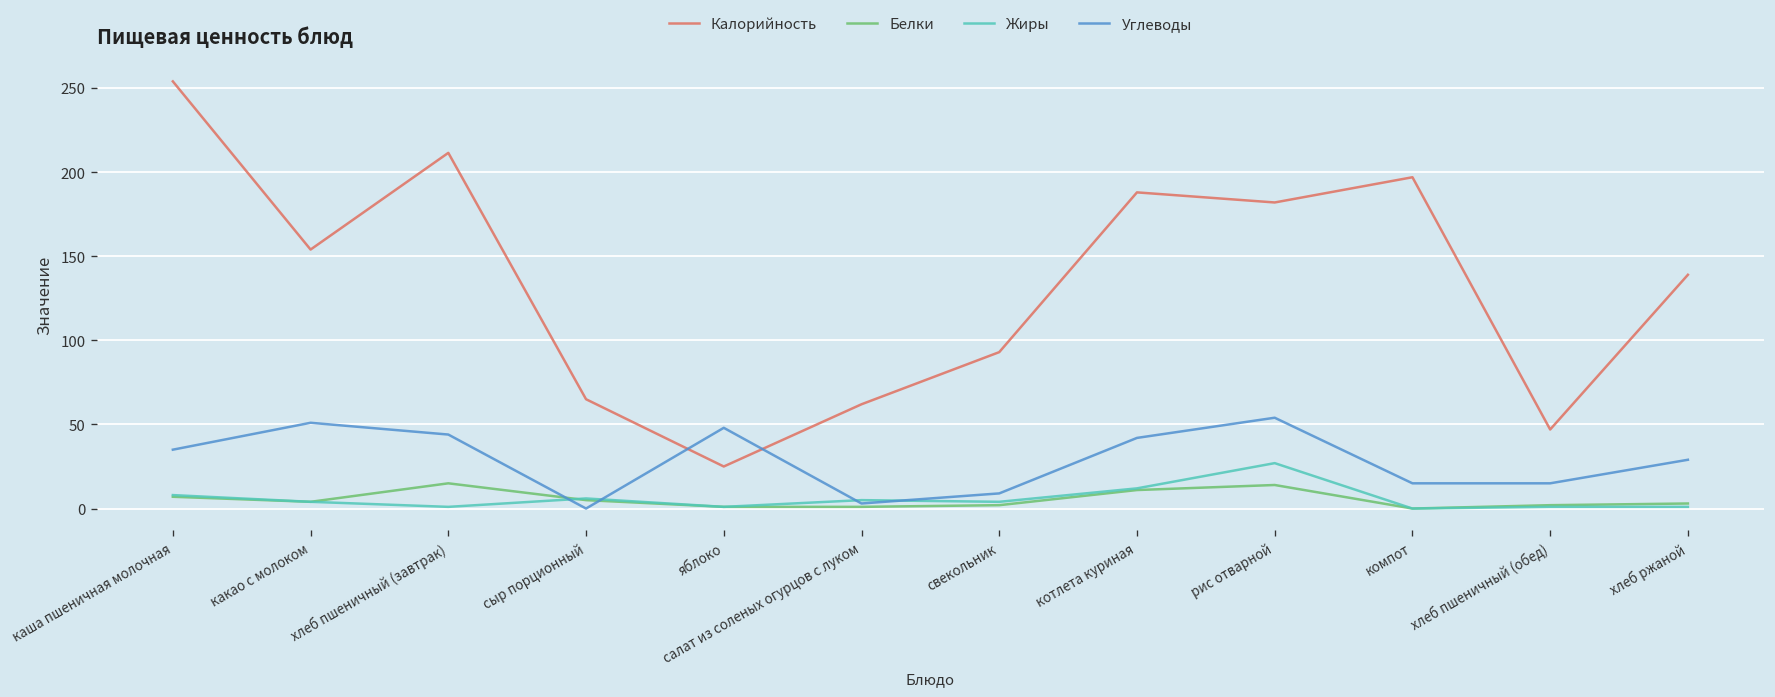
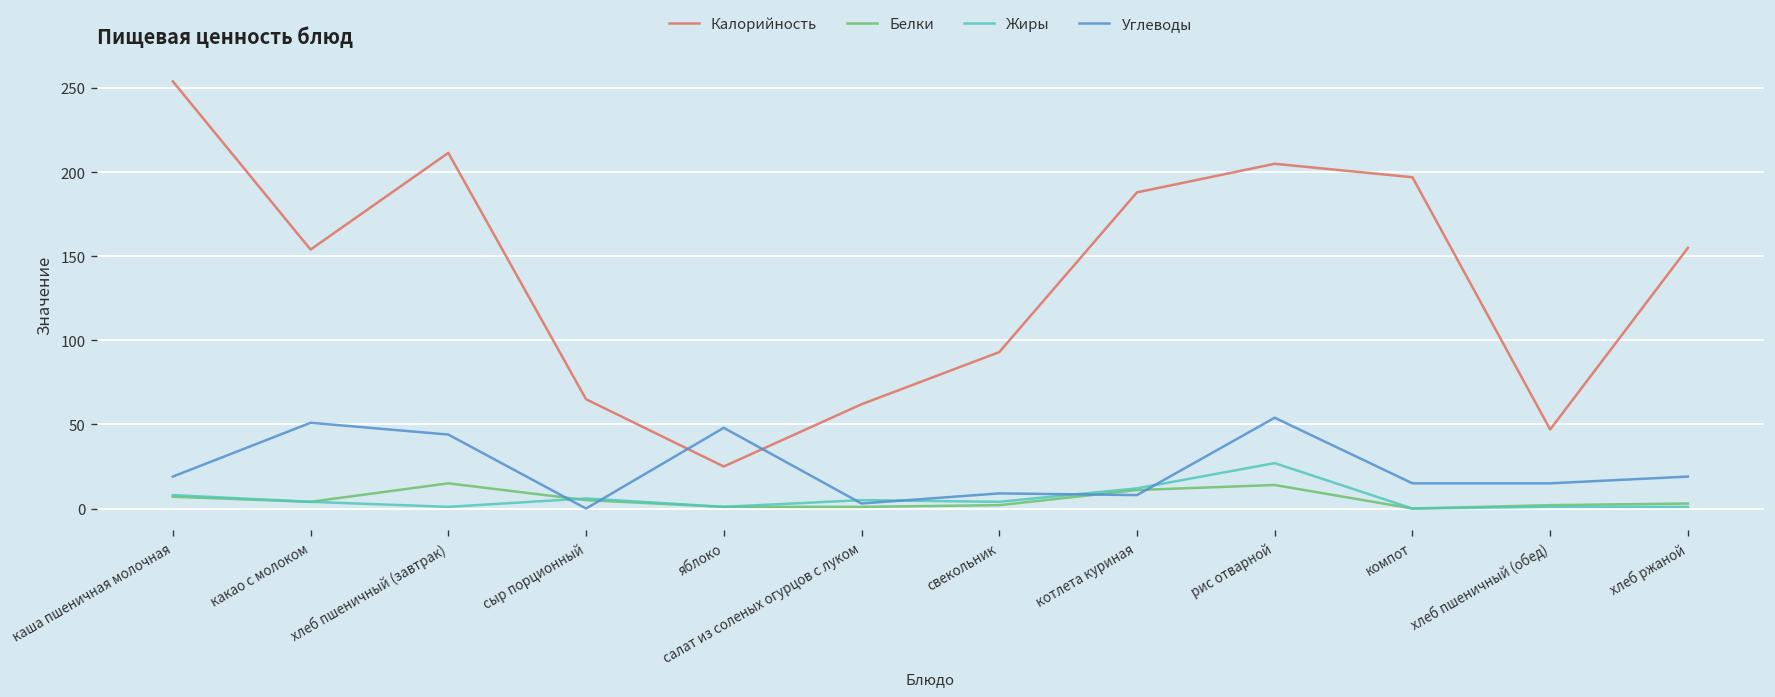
  {
    "Калорийность": {
      "каша пшеничная молочная": 254,
      "какао с молоком": 154,
      "хлеб пшеничный (завтрак)": 212,
      "сыр порционный": 65,
      "яблоко": 25,
      "салат из соленых огурцов с луком": 62,
      "свекольник": 93,
      "котлета куриная": 188,
-     "рис отварной": 182,
+     "рис отварной": 205,
      "компот": 197,
      "хлеб пшеничный (обед)": 47,
-     "хлеб ржаной": 139
+     "хлеб ржаной": 155
    },
    "Белки": {
      "хлеб пшеничный (завтрак)": 15,
      "салат из соленых огурцов с луком": 1,
      "свекольник": 2,
      "рис отварной": 14,
      "хлеб ржаной": 3
    },
    "Жиры": {
      "хлеб пшеничный (завтрак)": 1,
      "салат из соленых огурцов с луком": 5,
      "свекольник": 4,
      "рис отварной": 27,
      "хлеб ржаной": 1
    },
    "Углеводы": {
-     "каша пшеничная молочная": 35,
+     "каша пшеничная молочная": 19,
      "какао с молоком": 51,
      "хлеб пшеничный (завтрак)": 44,
      "сыр порционный": 0,
      "яблоко": 48,
      "салат из соленых огурцов с луком": 3,
      "свекольник": 9,
-     "котлета куриная": 42,
+     "котлета куриная": 8,
      "рис отварной": 54,
      "компот": 15,
      "хлеб пшеничный (обед)": 15,
-     "хлеб ржаной": 29
+     "хлеб ржаной": 19
    }
  }
